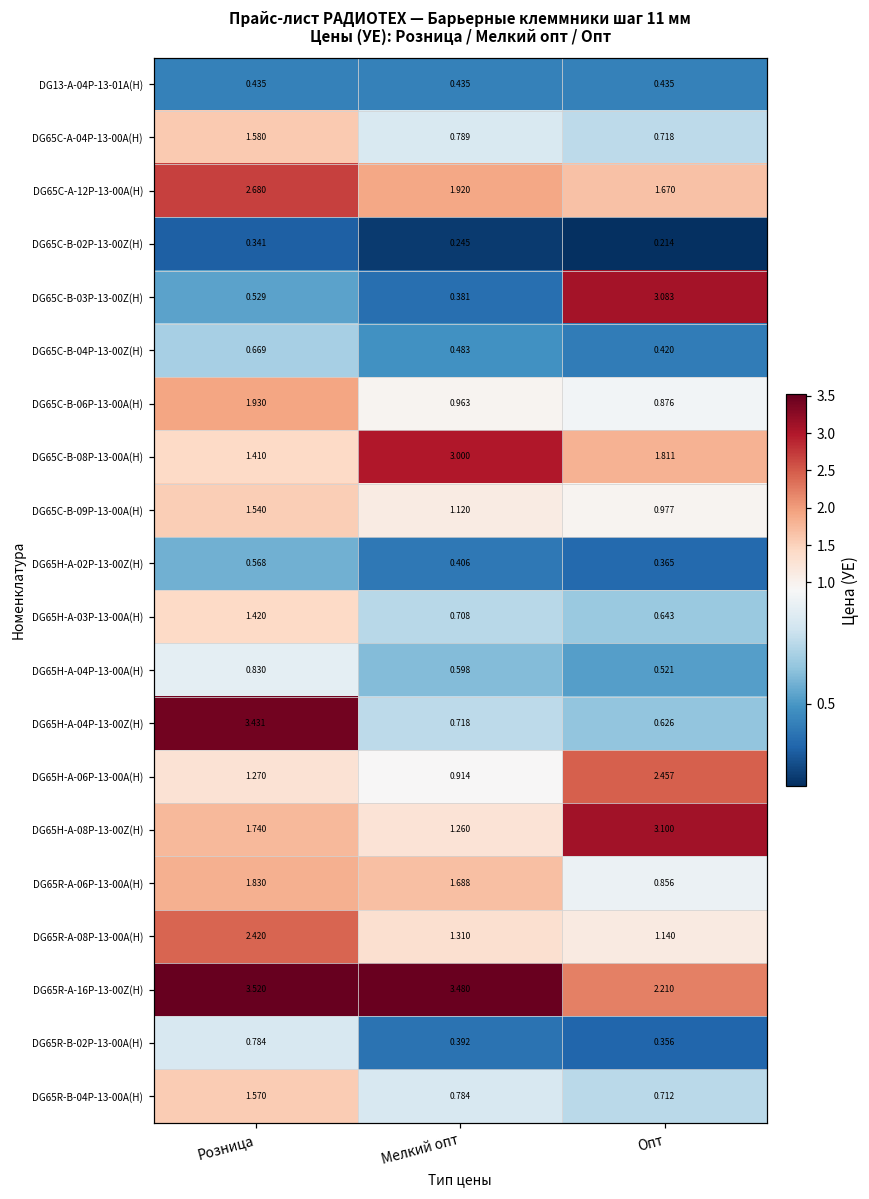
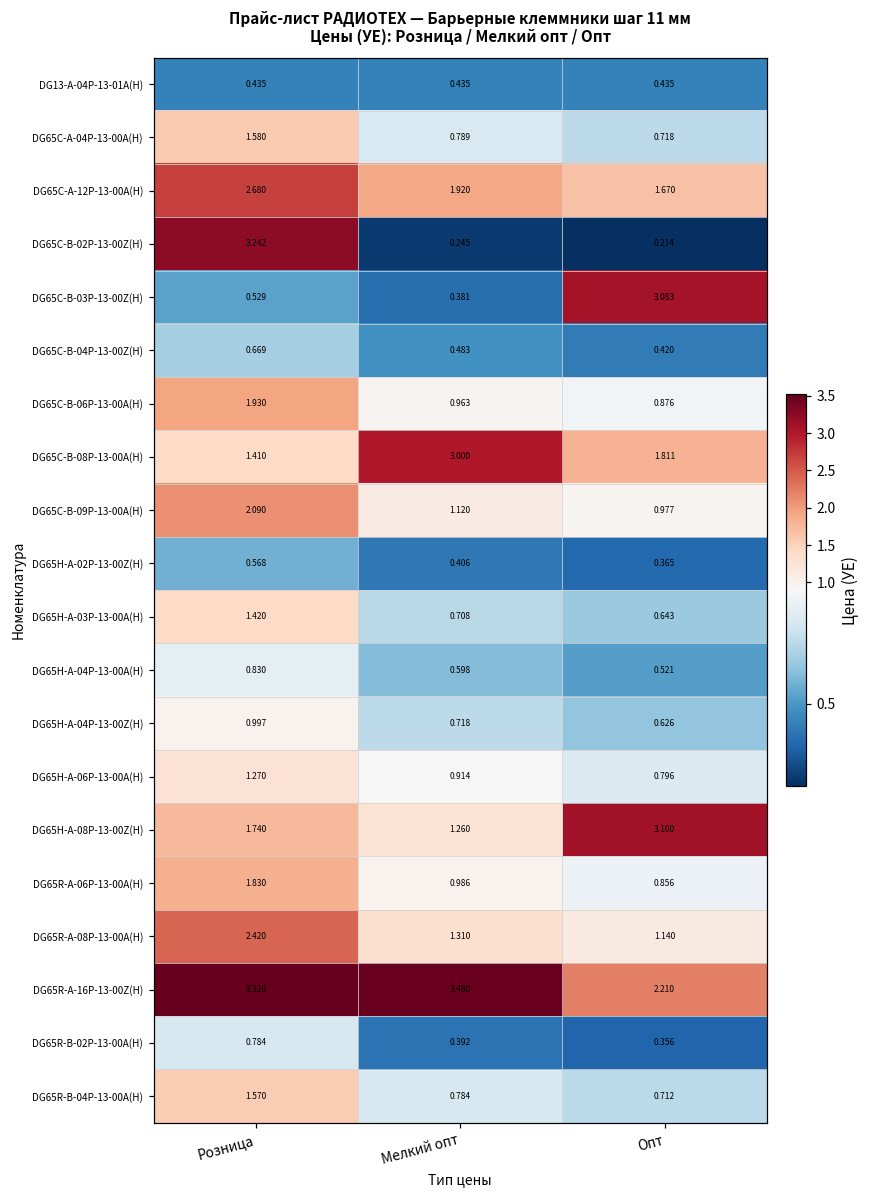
  {
    "DG13-A-04P-13-01A(H)": {
      "Розница": 0.435,
      "Мелкий опт": 0.435,
      "Опт": 0.435
    },
    "DG65C-A-04P-13-00A(H)": {
      "Розница": 1.580,
      "Мелкий опт": 0.789,
      "Опт": 0.718
    },
    "DG65C-A-12P-13-00A(H)": {
      "Розница": 2.680,
      "Мелкий опт": 1.920,
      "Опт": 1.670
    },
    "DG65C-B-02P-13-00Z(H)": {
-     "Розница": 0.341,
+     "Розница": 3.242,
      "Мелкий опт": 0.245,
      "Опт": 0.214
    },
    "DG65C-B-03P-13-00Z(H)": {
      "Розница": 0.529,
      "Мелкий опт": 0.381,
      "Опт": 3.083
    },
    "DG65C-B-04P-13-00Z(H)": {
      "Розница": 0.669,
      "Мелкий опт": 0.483,
      "Опт": 0.420
    },
    "DG65C-B-06P-13-00A(H)": {
      "Розница": 1.930,
      "Мелкий опт": 0.963,
      "Опт": 0.876
    },
    "DG65C-B-08P-13-00A(H)": {
      "Розница": 1.410,
      "Мелкий опт": 3.000,
      "Опт": 1.811
    },
    "DG65C-B-09P-13-00A(H)": {
-     "Розница": 1.540,
+     "Розница": 2.090,
      "Мелкий опт": 1.120,
      "Опт": 0.977
    },
    "DG65H-A-02P-13-00Z(H)": {
      "Розница": 0.568,
      "Мелкий опт": 0.406,
      "Опт": 0.365
    },
    "DG65H-A-03P-13-00A(H)": {
      "Розница": 1.420,
      "Мелкий опт": 0.708,
      "Опт": 0.643
    },
    "DG65H-A-04P-13-00A(H)": {
      "Розница": 0.830,
      "Мелкий опт": 0.598,
      "Опт": 0.521
    },
    "DG65H-A-04P-13-00Z(H)": {
-     "Розница": 3.431,
+     "Розница": 0.997,
      "Мелкий опт": 0.718,
      "Опт": 0.626
    },
    "DG65H-A-06P-13-00A(H)": {
      "Розница": 1.270,
      "Мелкий опт": 0.914,
-     "Опт": 2.457
+     "Опт": 0.796
    },
    "DG65H-A-08P-13-00Z(H)": {
      "Розница": 1.740,
      "Мелкий опт": 1.260,
      "Опт": 3.100
    },
    "DG65R-A-06P-13-00A(H)": {
      "Розница": 1.830,
-     "Мелкий опт": 1.688,
+     "Мелкий опт": 0.986,
      "Опт": 0.856
    },
    "DG65R-A-08P-13-00A(H)": {
      "Розница": 2.420,
      "Мелкий опт": 1.310,
      "Опт": 1.140
    },
    "DG65R-A-16P-13-00Z(H)": {
      "Розница": 3.520,
      "Мелкий опт": 3.480,
      "Опт": 2.210
    },
    "DG65R-B-02P-13-00A(H)": {
      "Розница": 0.784,
      "Мелкий опт": 0.392,
      "Опт": 0.356
    },
    "DG65R-B-04P-13-00A(H)": {
      "Розница": 1.570,
      "Мелкий опт": 0.784,
      "Опт": 0.712
    }
  }
